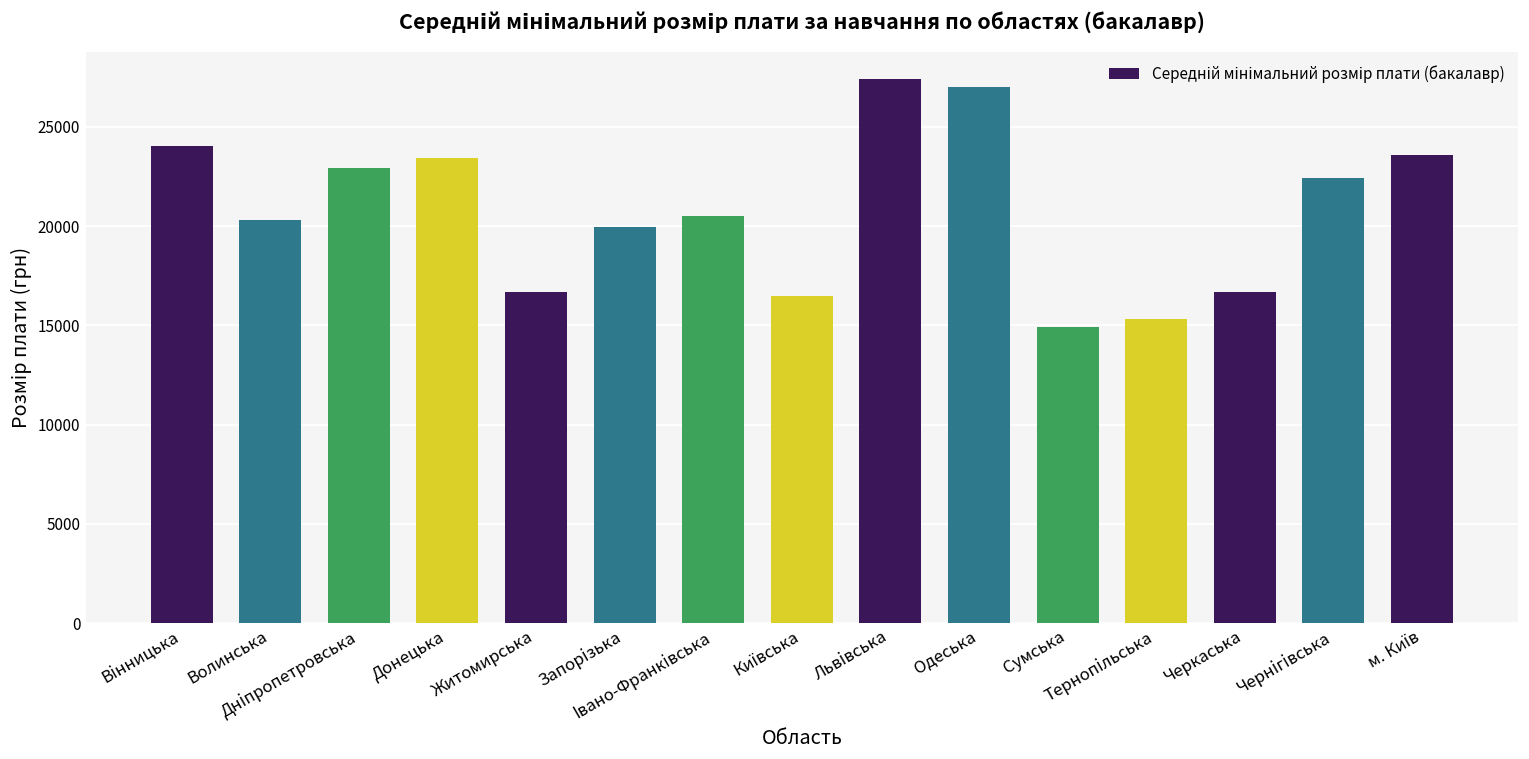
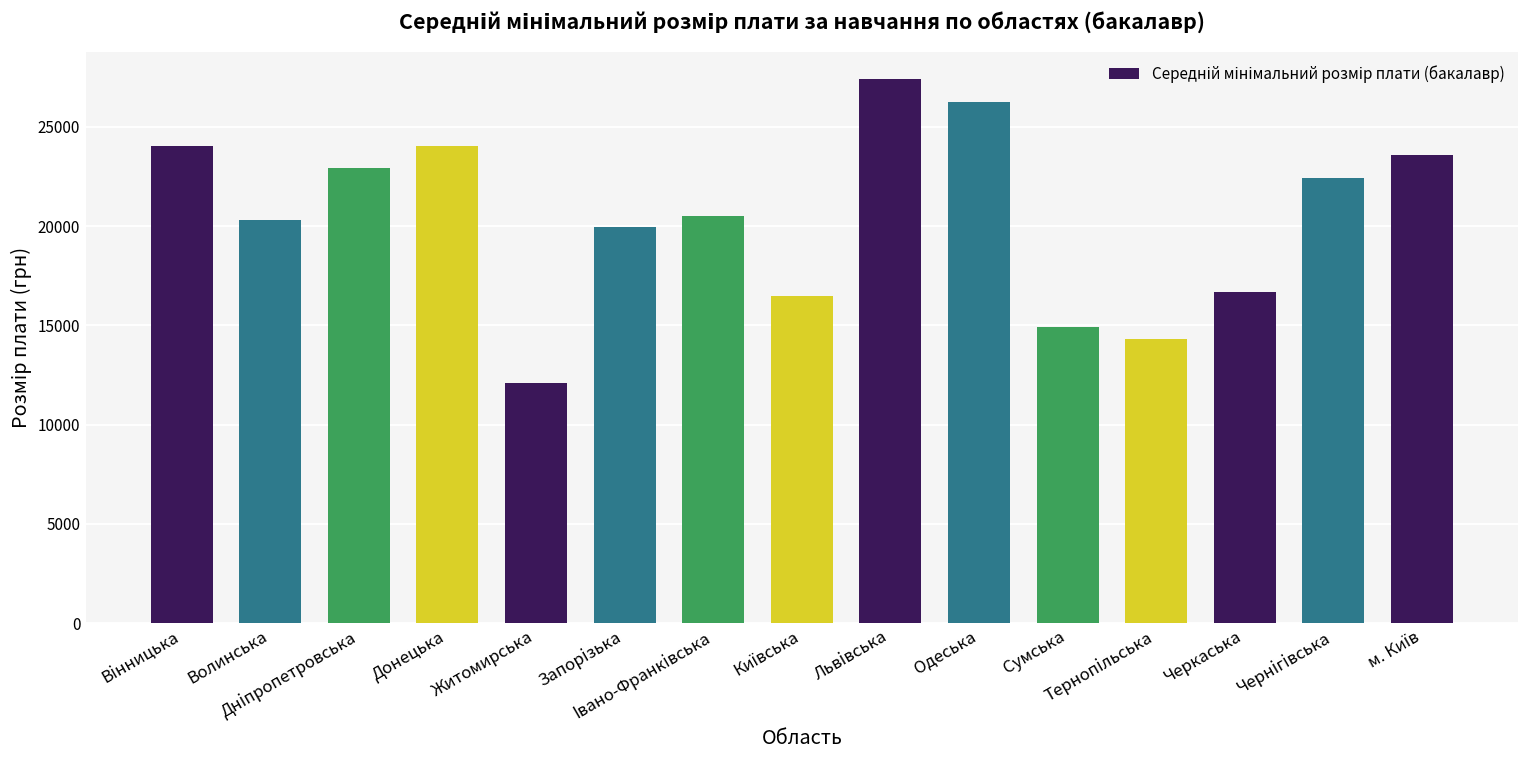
  {
    "Вінницька": 24000,
    "Волинська": 20300,
    "Дніпропетровська": 22900,
-   "Донецька": 23400,
-   "Житомирська": 16700,
+   "Донецька": 24000,
+   "Житомирська": 12100,
    "Запорізька": 19900,
    "Івано-Франківська": 20500,
    "Київська": 16500,
    "Львівська": 27400,
-   "Одеська": 27000,
+   "Одеська": 26300,
    "Сумська": 14900,
-   "Тернопільська": 15300,
+   "Тернопільська": 14300,
    "Черкаська": 16700,
    "Чернігівська": 22400,
    "м. Київ": 23600
  }
